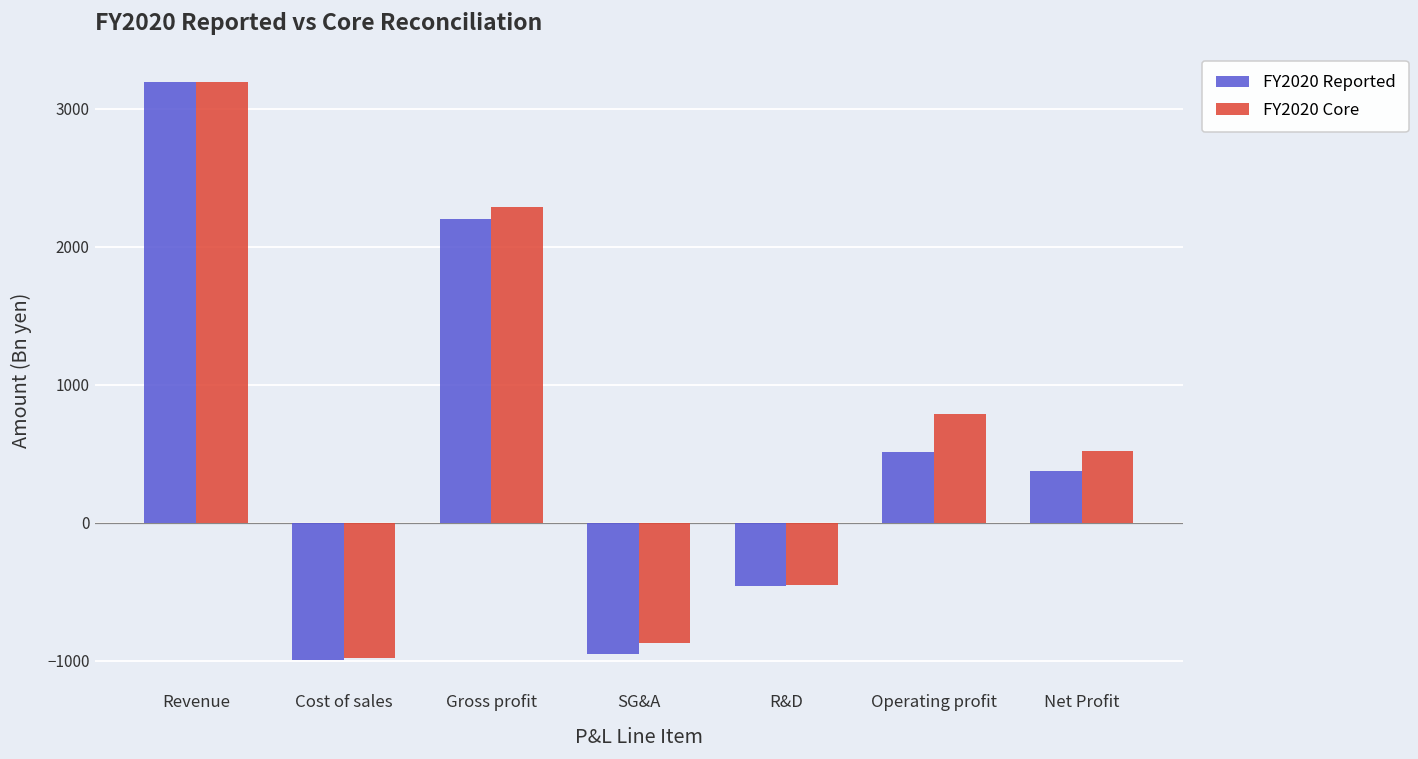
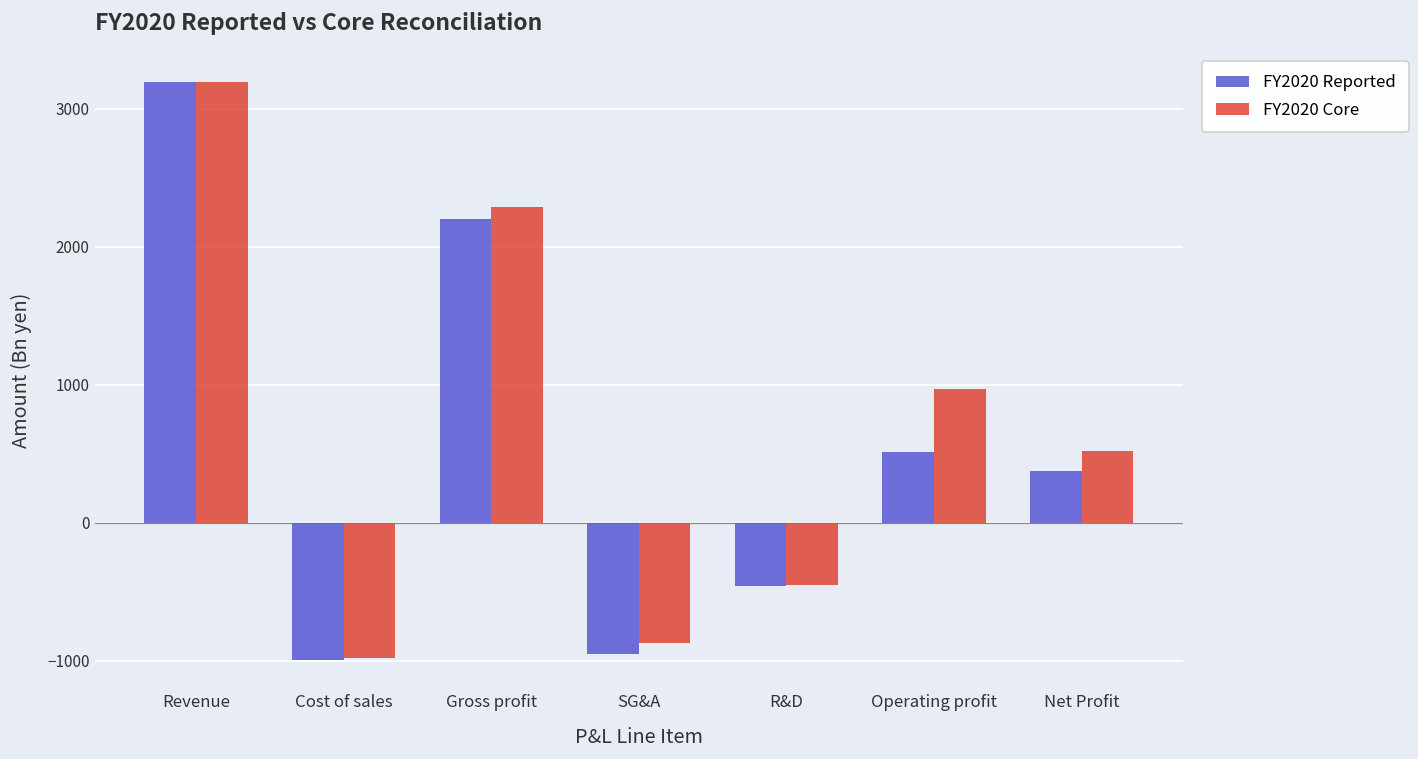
  {
    "FY2020 Reported": {
      "Revenue": 3200,
      "Cost of sales": -990,
      "Gross profit": 2200,
      "SG&A": -950,
      "R&D": -460,
      "Operating profit": 510,
      "Net Profit": 380
    },
    "FY2020 Core": {
      "Revenue": 3200,
      "Cost of sales": -980,
      "Gross profit": 2290,
      "SG&A": -870,
      "R&D": -450,
-     "Operating profit": 790,
+     "Operating profit": 970,
      "Net Profit": 520
    }
  }
